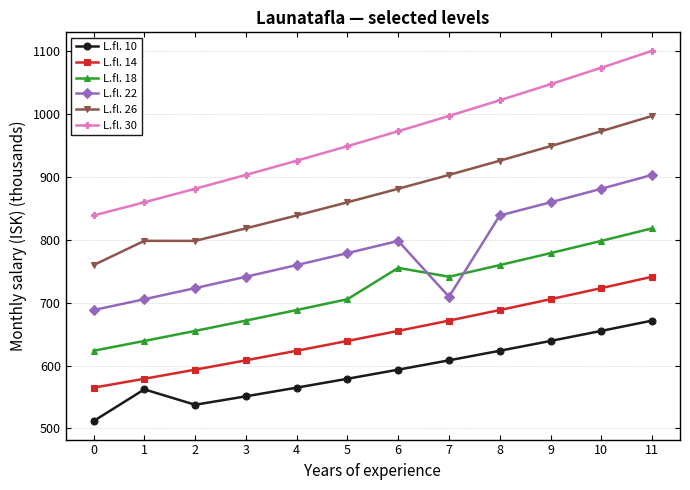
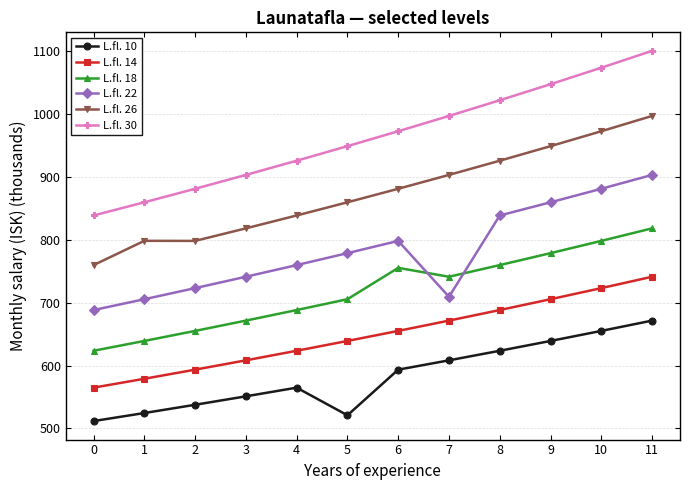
  {
    "L.fl. 10": {
      "0": 510,
-     "1": 560,
+     "1": 520,
      "2": 540,
      "3": 550,
      "4": 560,
-     "5": 580,
+     "5": 520,
      "6": 590,
      "7": 610,
      "8": 620,
      "9": 640,
      "10": 660,
      "11": 670
    },
    "L.fl. 14": {
      "0": 560,
      "1": 580,
      "2": 590,
      "3": 610,
      "4": 620,
      "5": 640,
      "6": 660,
      "7": 670,
      "8": 690,
      "9": 710,
      "10": 720,
      "11": 740
    },
    "L.fl. 18": {
      "0": 620,
      "1": 640,
      "2": 660,
      "3": 670,
      "4": 690,
      "5": 710,
      "6": 760,
      "7": 740,
      "8": 760,
      "9": 780,
      "10": 800,
      "11": 820
    },
    "L.fl. 22": {
      "0": 690,
      "1": 710,
      "2": 720,
      "3": 740,
      "4": 760,
      "5": 780,
      "6": 800,
      "7": 710,
      "8": 840,
      "9": 860,
      "10": 880,
      "11": 900
    },
    "L.fl. 26": {
      "0": 760,
      "1": 800,
      "2": 800,
      "3": 820,
      "4": 840,
      "5": 860,
      "6": 880,
      "7": 900,
      "8": 930,
      "9": 950,
      "10": 970,
      "11": 1000
    },
    "L.fl. 30": {
      "0": 840,
      "1": 860,
      "2": 880,
      "3": 900,
      "4": 930,
      "5": 950,
      "6": 970,
      "7": 1000,
      "8": 1020,
      "9": 1050,
      "10": 1070,
      "11": 1100
    }
  }
